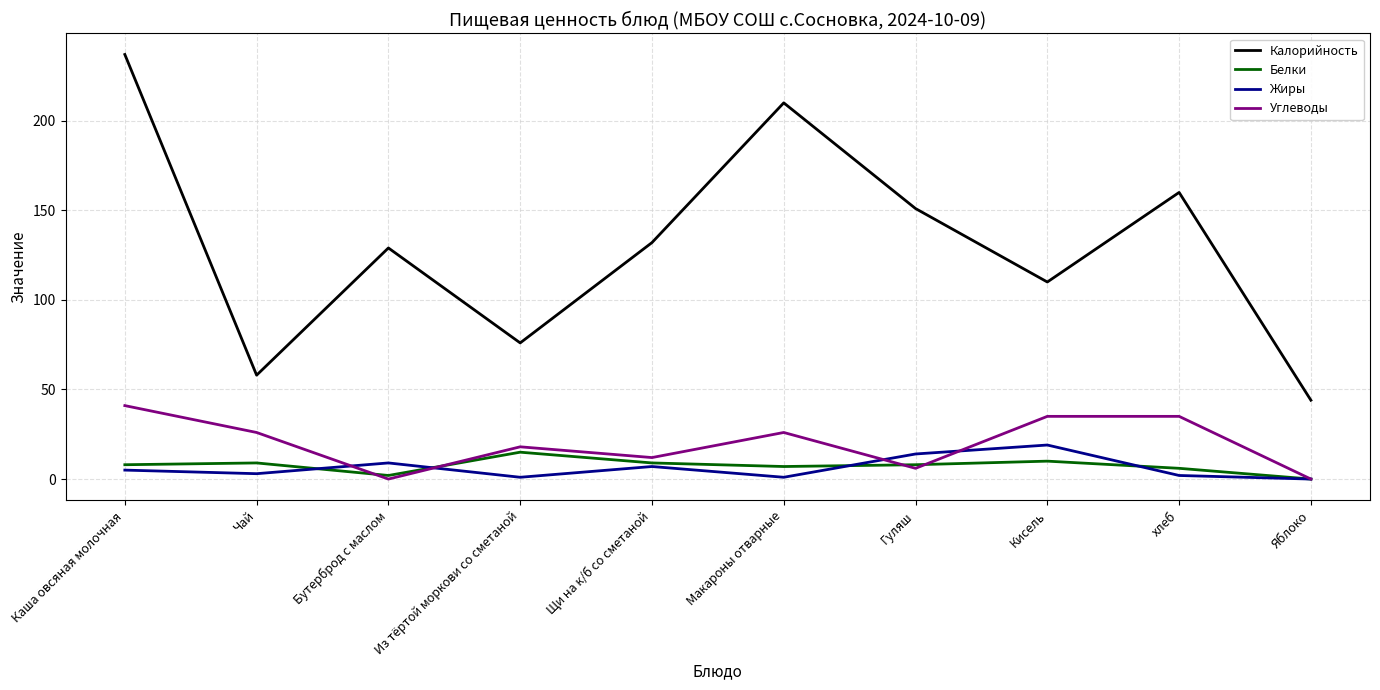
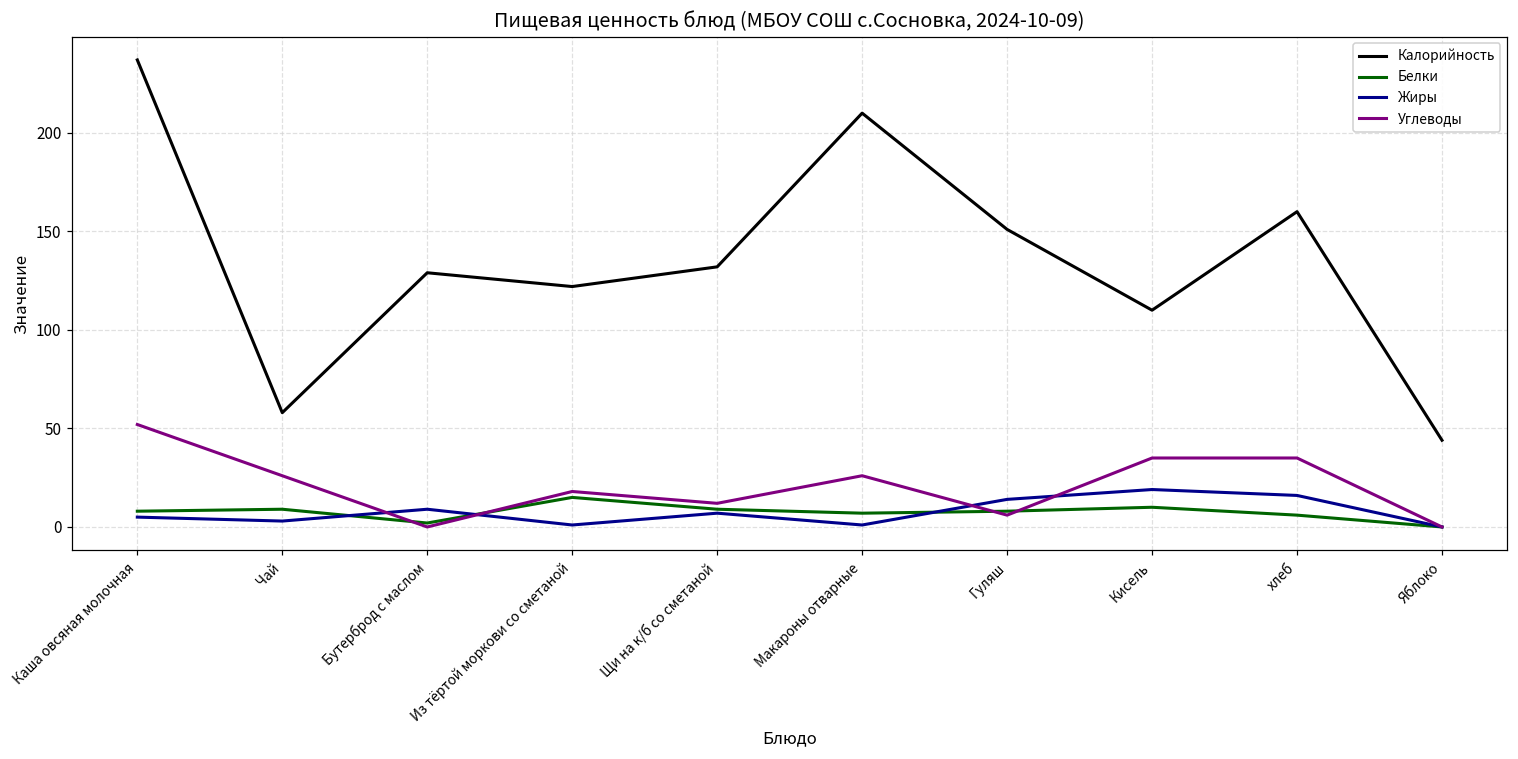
  {
    "Калорийность": {
      "Каша овсяная молочная": 237,
      "Чай": 58,
      "Бутерброд с маслом": 129,
-     "Из тёртой моркови со сметаной": 76,
+     "Из тёртой моркови со сметаной": 122,
      "Щи на к/б со сметаной": 132,
      "Макароны отварные": 210,
      "Гуляш": 151,
      "Кисель": 110,
      "хлеб": 160,
      "Яблоко": 44
    },
    "Белки": {
      "Каша овсяная молочная": 8,
      "Чай": 9,
      "Бутерброд с маслом": 2,
      "Из тёртой моркови со сметаной": 15,
      "Щи на к/б со сметаной": 9,
      "Макароны отварные": 7,
      "Гуляш": 8,
      "Кисель": 10,
      "хлеб": 6
    },
    "Жиры": {
      "Каша овсяная молочная": 5,
      "Чай": 3,
      "Бутерброд с маслом": 9,
      "Из тёртой моркови со сметаной": 1,
      "Щи на к/б со сметаной": 7,
      "Макароны отварные": 1,
      "Гуляш": 14,
      "Кисель": 19,
-     "хлеб": 2
+     "хлеб": 16
    },
    "Углеводы": {
-     "Каша овсяная молочная": 41,
+     "Каша овсяная молочная": 52,
      "Чай": 26,
      "Бутерброд с маслом": 0,
      "Из тёртой моркови со сметаной": 18,
      "Щи на к/б со сметаной": 12,
      "Макароны отварные": 26,
      "Гуляш": 6,
      "Кисель": 35,
      "хлеб": 35
    }
  }
